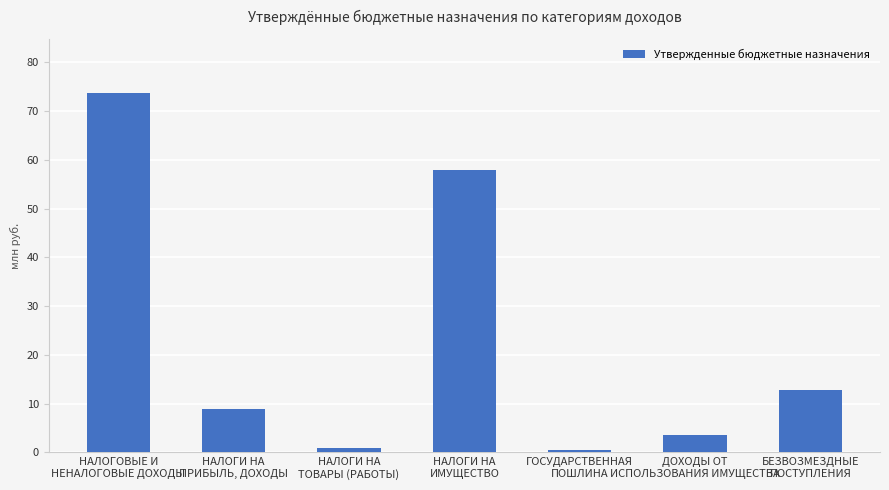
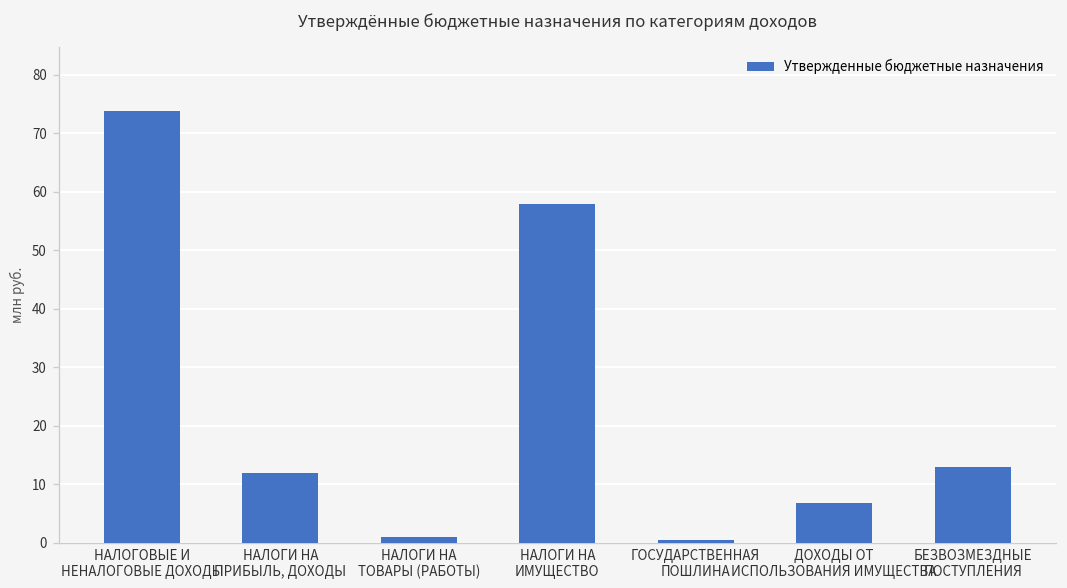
  {
    "НАЛОГОВЫЕ И НЕНАЛОГОВЫЕ ДОХОДЫ": 74,
-   "НАЛОГИ НА ПРИБЫЛЬ, ДОХОДЫ": 9,
+   "НАЛОГИ НА ПРИБЫЛЬ, ДОХОДЫ": 12,
    "НАЛОГИ НА ТОВАРЫ (РАБОТЫ)": 1,
    "НАЛОГИ НА ИМУЩЕСТВО": 58,
-   "ДОХОДЫ ОТ ИСПОЛЬЗОВАНИЯ ИМУЩЕСТВА": 4
+   "ДОХОДЫ ОТ ИСПОЛЬЗОВАНИЯ ИМУЩЕСТВА": 7
  }
